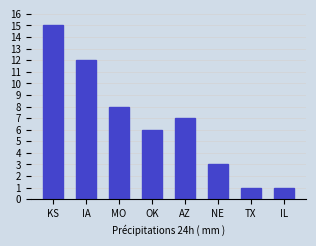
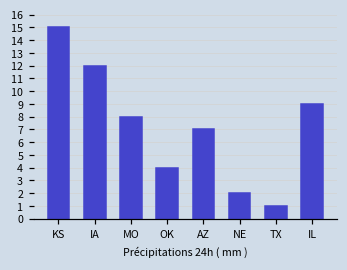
  {
    "KS": 15,
    "IA": 12,
    "MO": 8,
-   "OK": 6,
+   "OK": 4,
    "AZ": 7,
-   "NE": 3,
+   "NE": 2,
    "TX": 1,
-   "IL": 1
+   "IL": 9
  }
